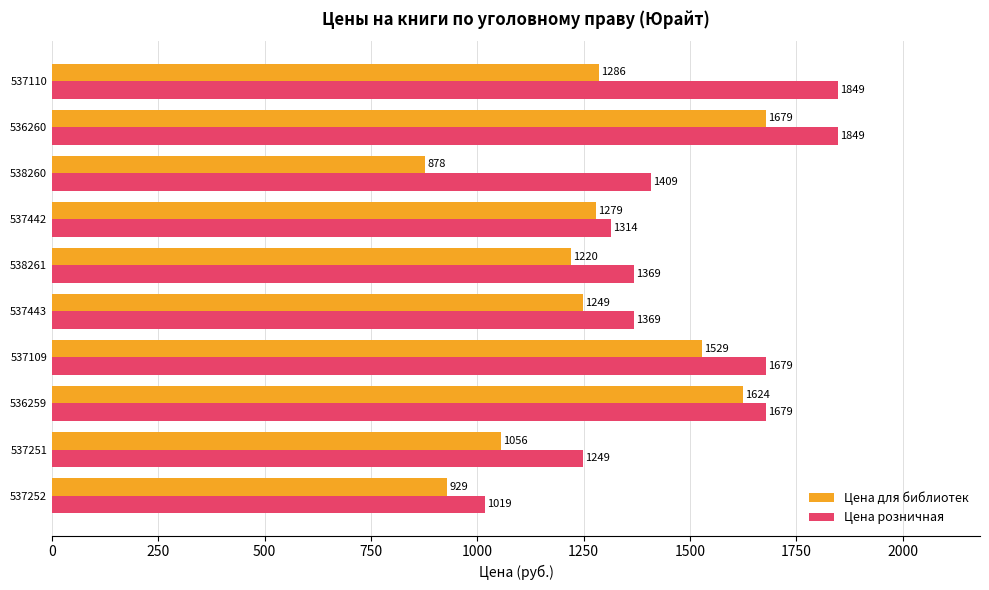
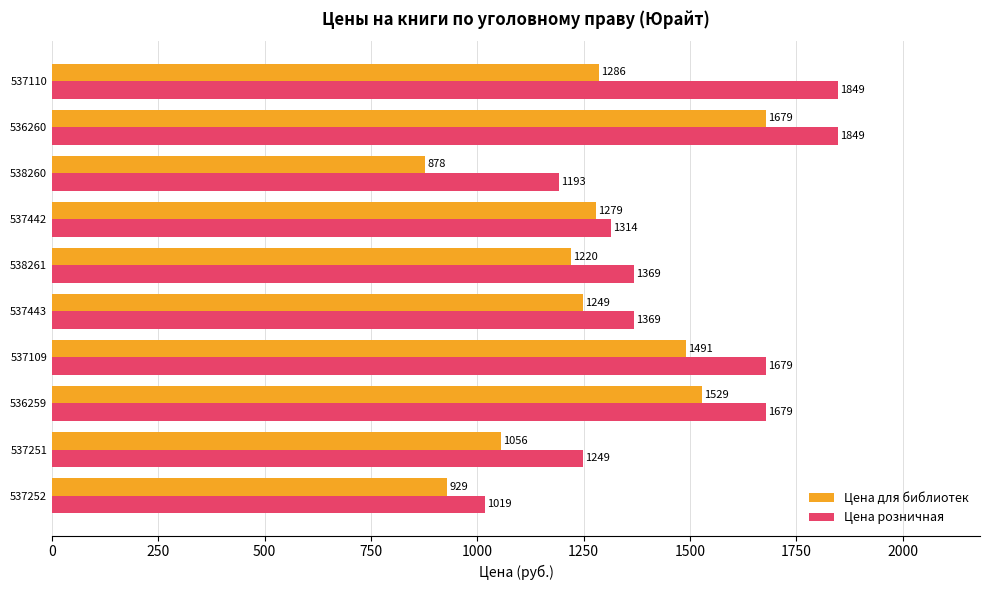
  {
    "Цена для библиотек": {
      "537110": 1286,
      "536260": 1679,
      "538260": 878,
      "537442": 1279,
      "538261": 1220,
      "537443": 1249,
-     "537109": 1529,
-     "536259": 1624,
+     "537109": 1491,
+     "536259": 1529,
      "537251": 1056,
      "537252": 929
    },
    "Цена розничная": {
      "537110": 1849,
      "536260": 1849,
-     "538260": 1409,
+     "538260": 1193,
      "537442": 1314,
      "538261": 1369,
      "537443": 1369,
      "537109": 1679,
      "536259": 1679,
      "537251": 1249,
      "537252": 1019
    }
  }
